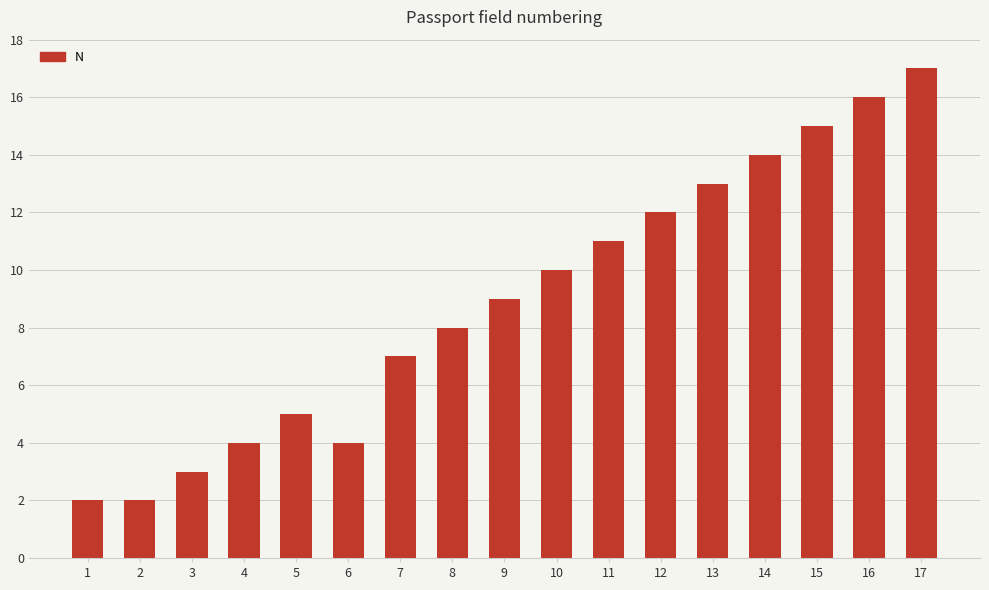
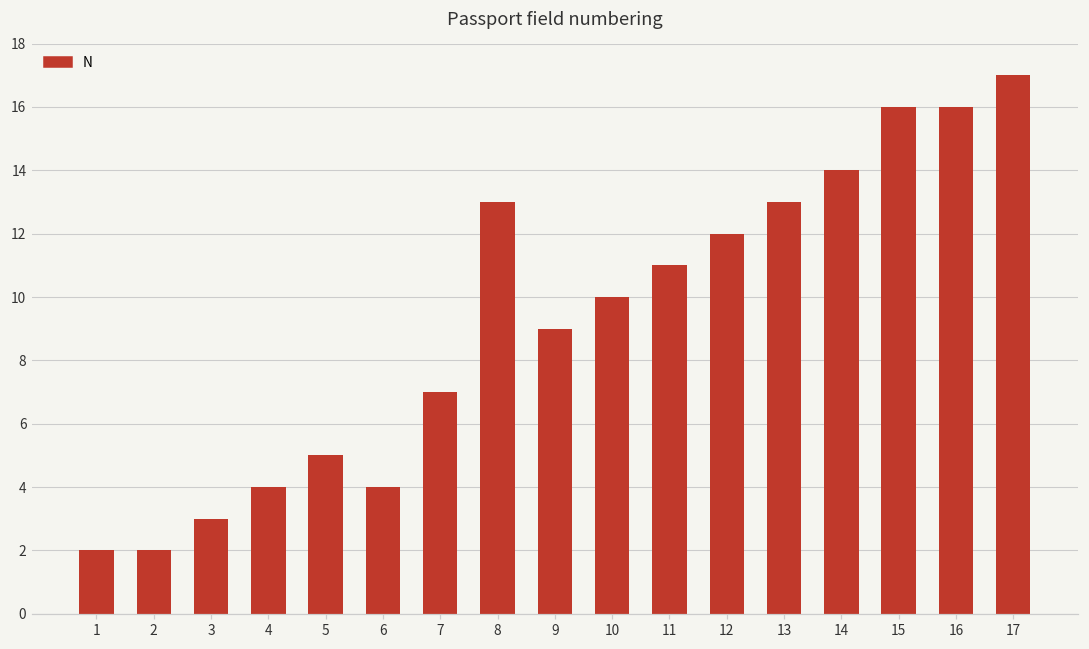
  {
    "1": 2,
    "2": 2,
    "3": 3,
    "4": 4,
    "5": 5,
    "6": 4,
    "7": 7,
-   "8": 8,
+   "8": 13,
    "9": 9,
    "10": 10,
    "11": 11,
    "12": 12,
    "13": 13,
    "14": 14,
-   "15": 15,
+   "15": 16,
    "16": 16,
    "17": 17
  }
